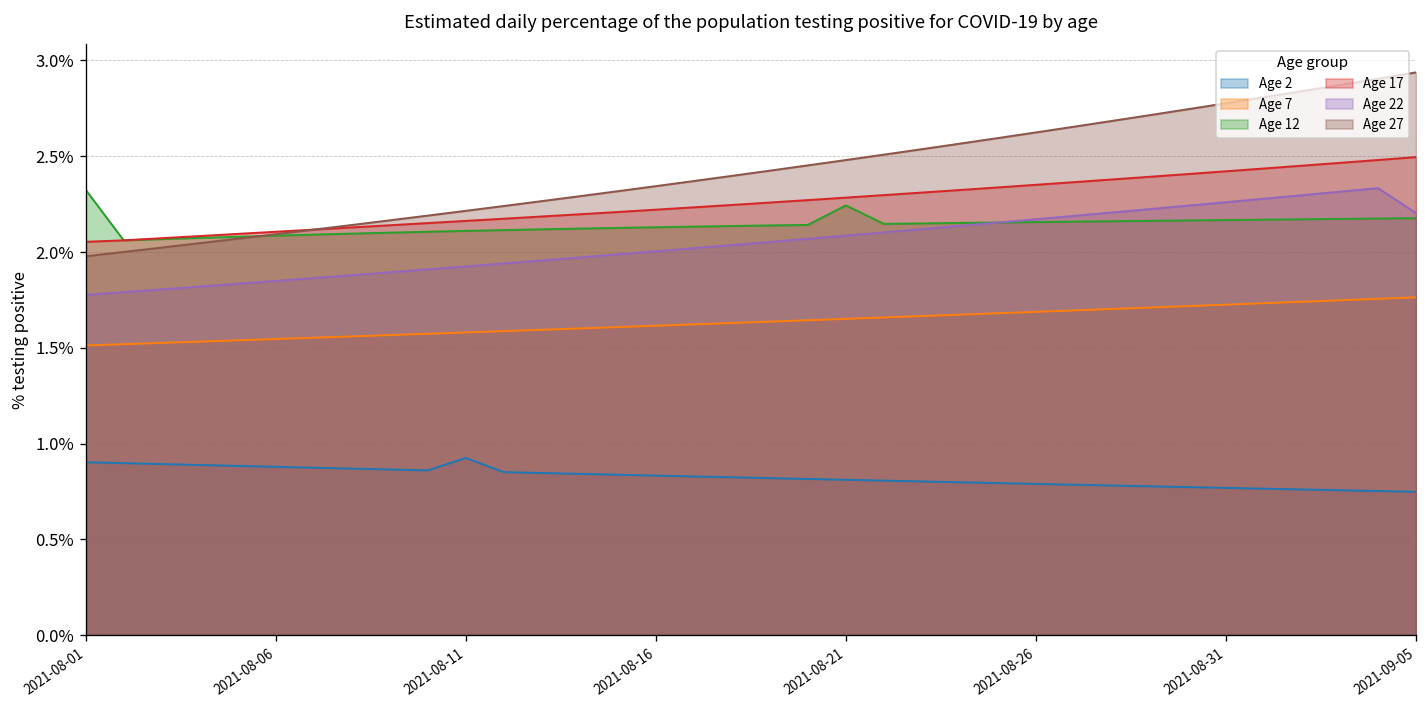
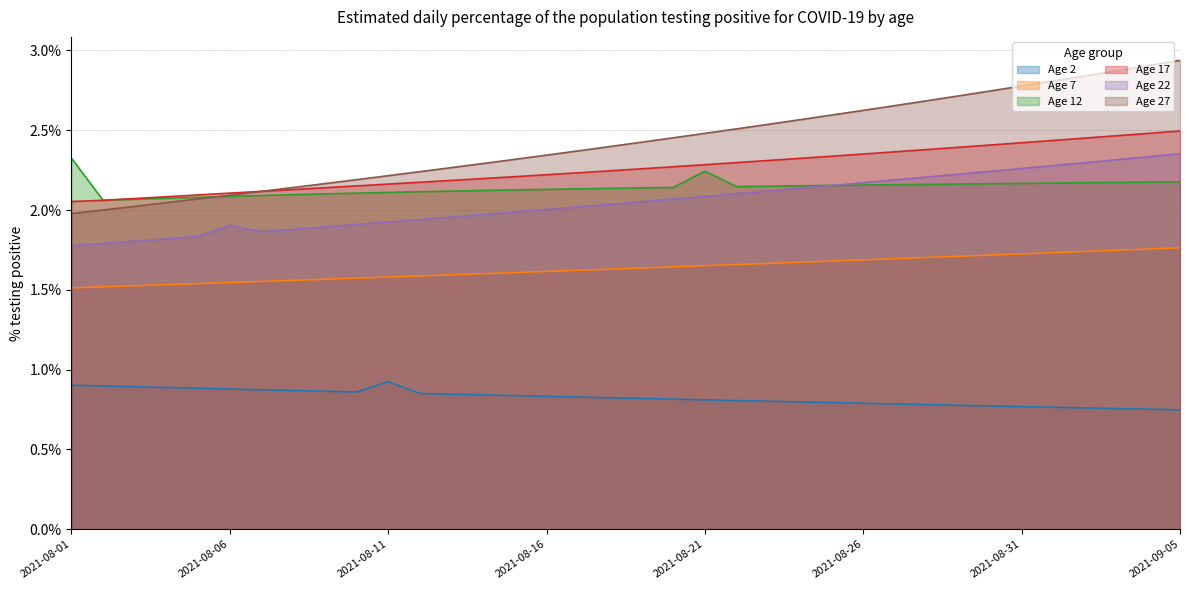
  {
    "Age 2": {
      "2021-08-01": "0.90%",
      "2021-08-06": "0.88%",
      "2021-08-11": "0.93%",
      "2021-08-16": "0.83%",
      "2021-08-21": "0.81%",
      "2021-08-26": "0.79%",
      "2021-08-31": "0.77%",
      "2021-09-05": "0.75%"
    },
    "Age 12": {
      "2021-08-01": "2.32%",
      "2021-08-11": "2.11%",
      "2021-08-16": "2.13%",
      "2021-08-21": "2.24%",
      "2021-08-31": "2.17%",
      "2021-09-05": "2.18%"
    },
    "Age 22": {
      "2021-08-01": "1.78%",
-     "2021-08-06": "1.85%",
+     "2021-08-06": "1.90%",
      "2021-08-11": "1.92%",
      "2021-08-16": "2.00%",
      "2021-08-21": "2.09%",
      "2021-08-31": "2.26%",
-     "2021-09-05": "2.20%"
+     "2021-09-05": "2.35%"
    }
  }
